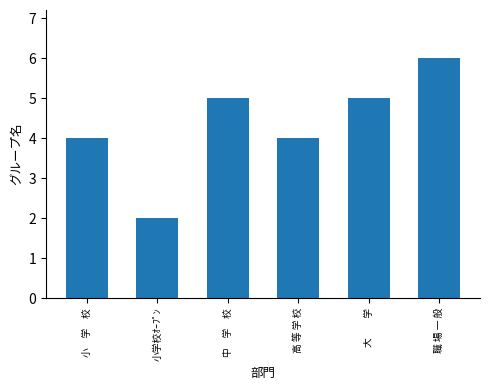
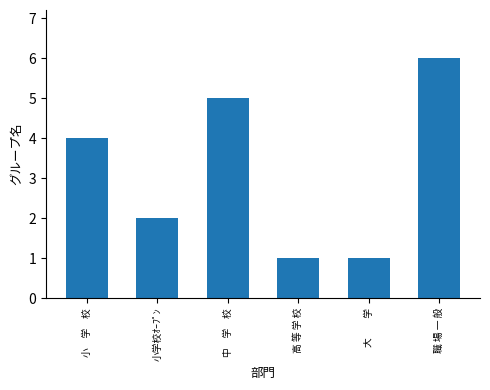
  {
    "小 学 校": 4,
    "小学校ｵｰﾌﾟﾝ": 2,
    "中 学 校": 5,
-   "高 等 学 校": 4,
-   "大 学": 5,
+   "高 等 学 校": 1,
+   "大 学": 1,
    "職 場 一 般": 6
  }
